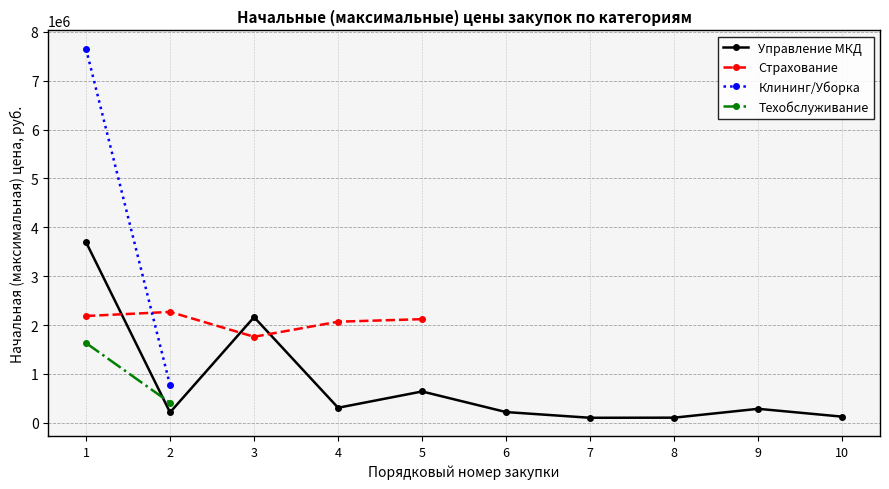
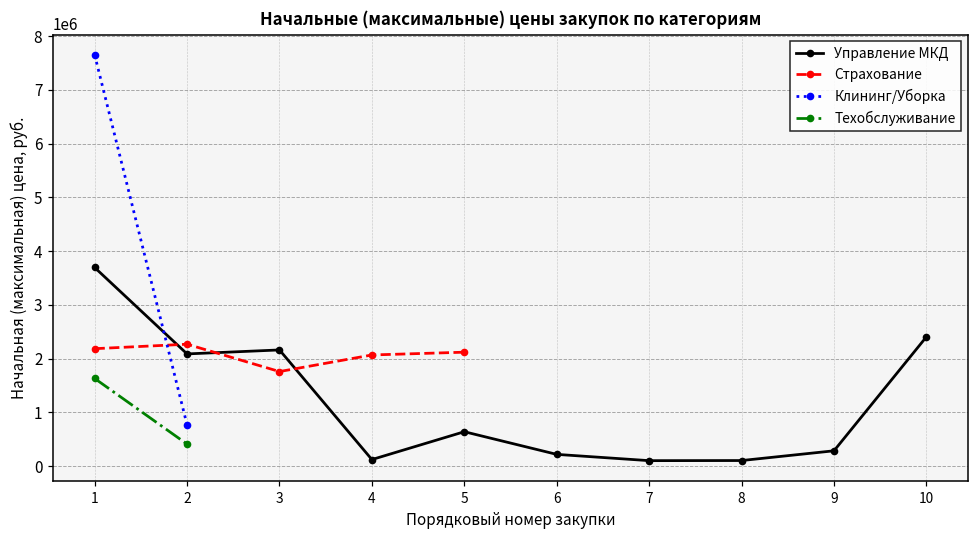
  {
    "Управление МКД": {
      "1": 3700000,
-     "2": 200000,
+     "2": 2100000,
      "3": 2200000,
-     "4": 300000,
+     "4": 100000,
      "5": 600000,
      "6": 200000,
      "7": 100000,
      "8": 100000,
      "9": 300000,
-     "10": 100000
+     "10": 2400000
    },
    "Страхование": {
      "1": 2200000,
      "2": 2300000,
      "3": 1800000,
      "4": 2100000,
      "5": 2100000
    },
    "Клининг/Уборка": {
      "1": 7700000,
      "2": 800000
    },
    "Техобслуживание": {
      "1": 1600000,
      "2": 400000
    }
  }
